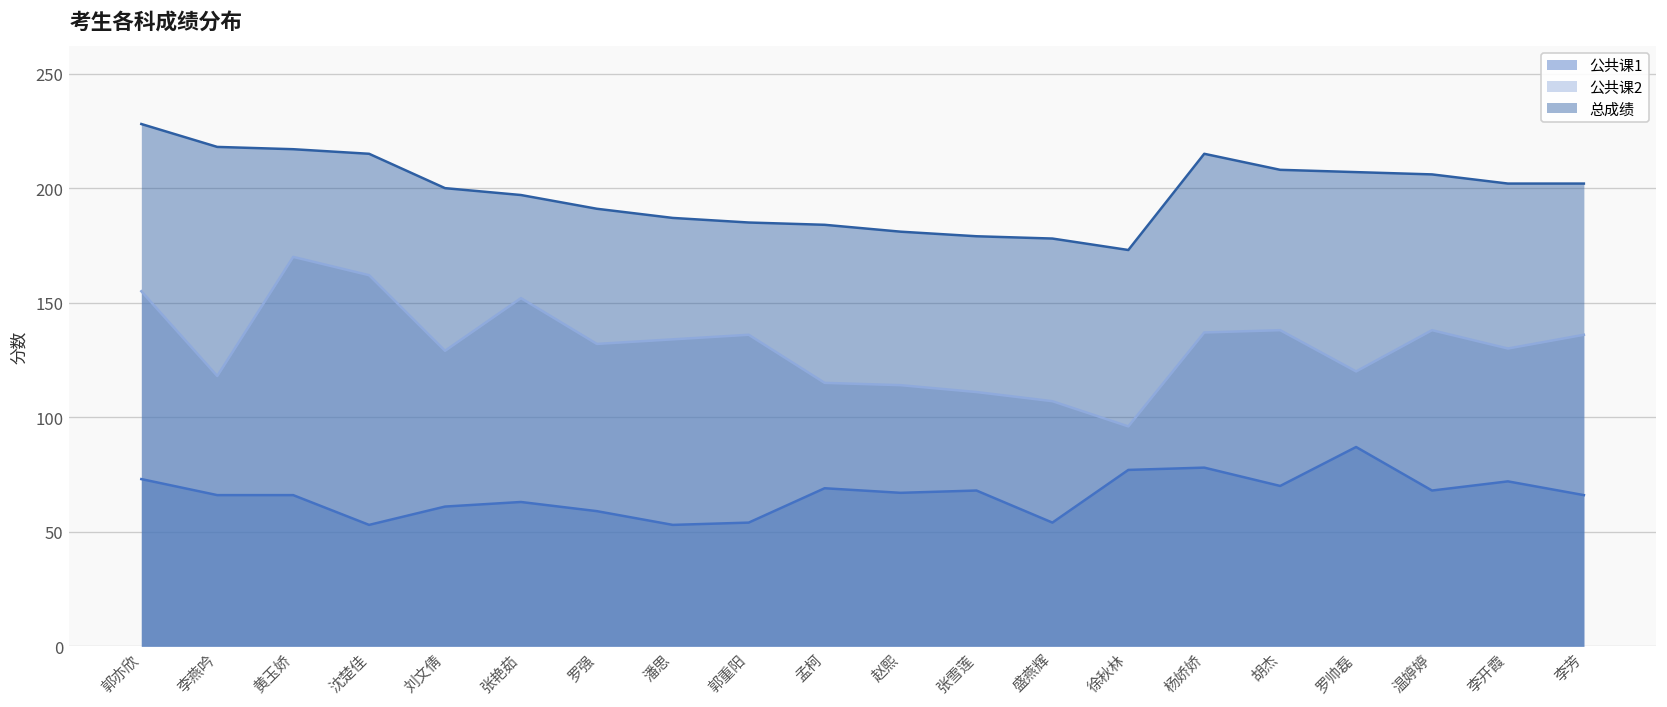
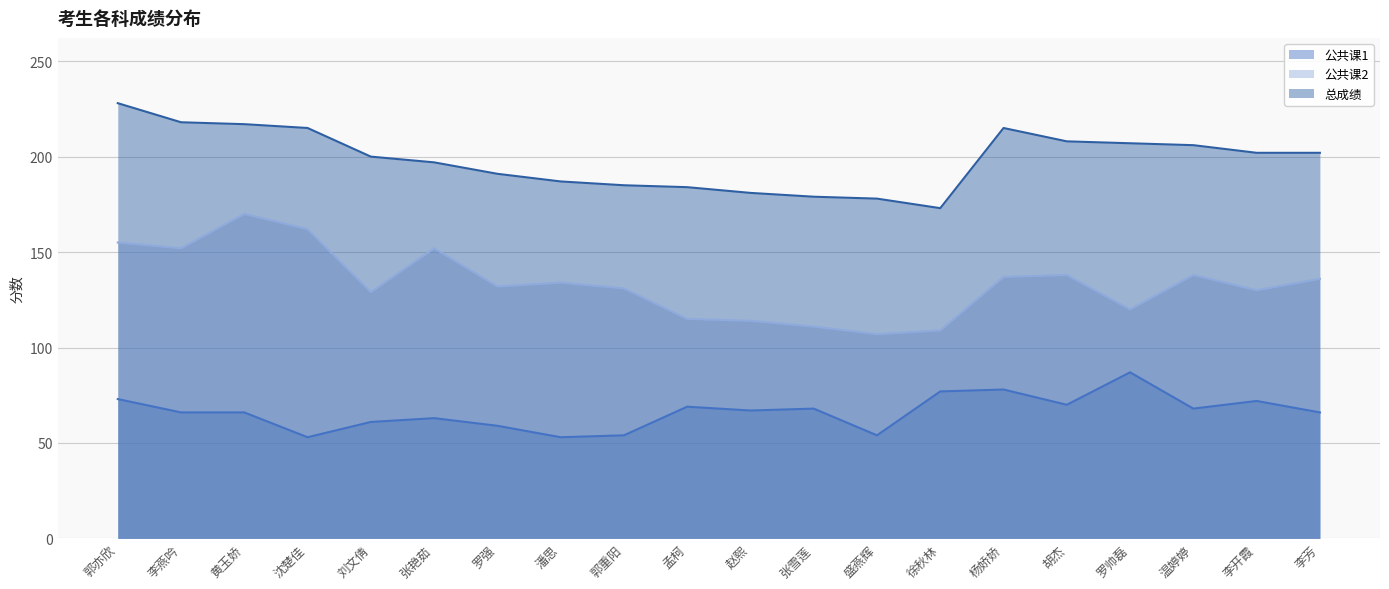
  {
    "公共课2": {
      "郭亦欣": 155,
-     "李燕吟": 118,
+     "李燕吟": 152,
      "黄玉娇": 170,
      "沈楚佳": 162,
      "刘文倩": 129,
      "张艳茹": 152,
      "罗强": 132,
      "潘思": 134,
-     "郭重阳": 136,
+     "郭重阳": 131,
      "孟柯": 115,
      "赵熙": 114,
      "张雪莲": 111,
      "盛燕辉": 107,
-     "徐秋林": 96,
+     "徐秋林": 109,
      "杨娇娇": 137,
      "胡杰": 138,
      "罗帅磊": 120,
      "温婷婷": 138,
      "李开霞": 130,
      "李芳": 136
    }
  }
